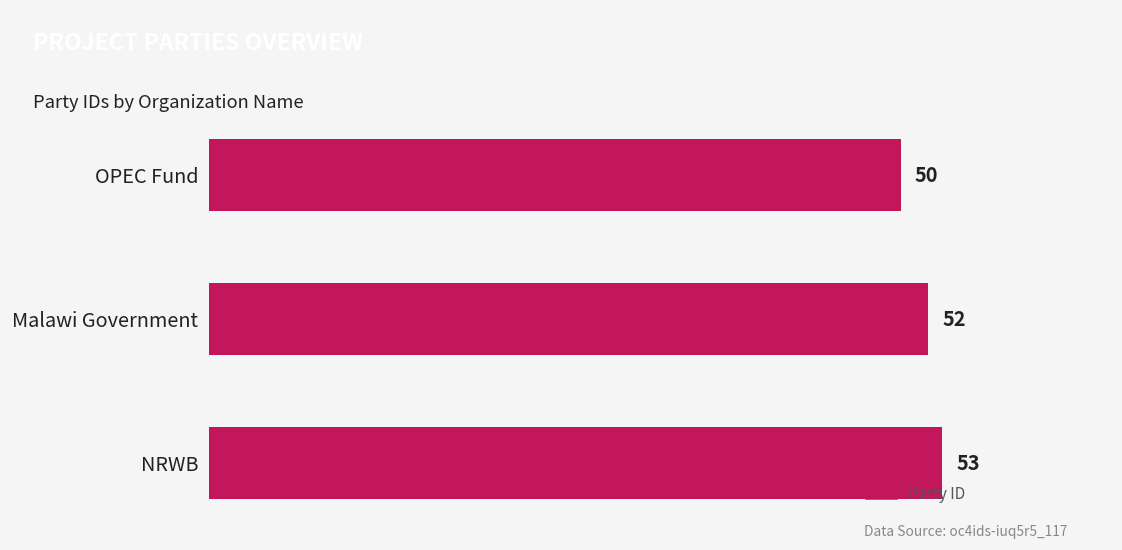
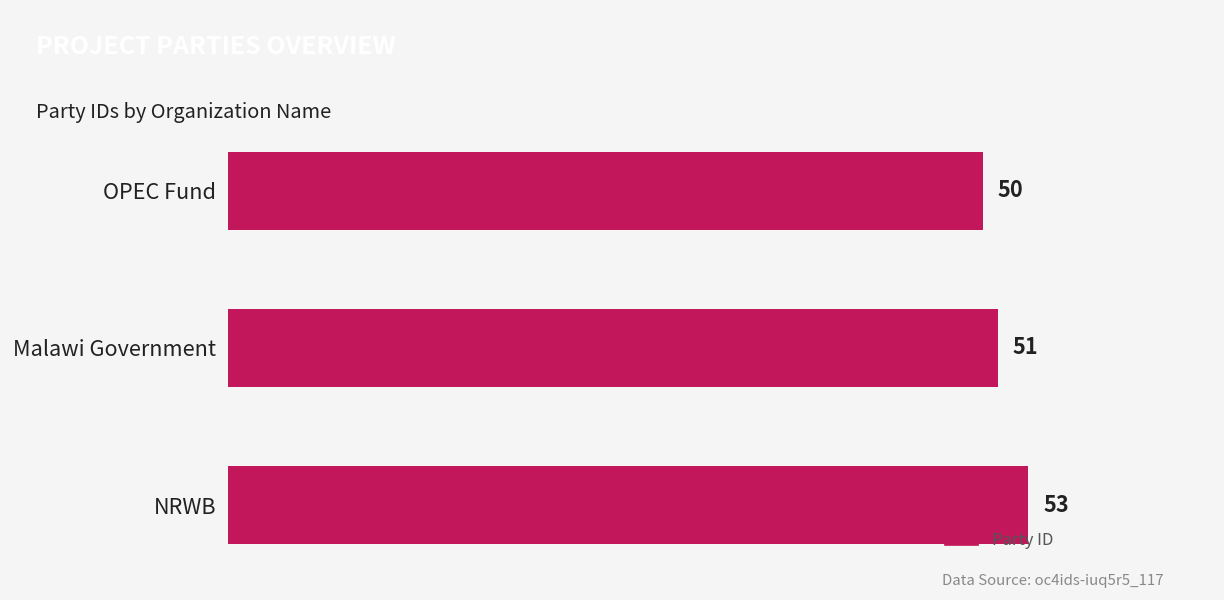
  {
    "OPEC Fund": 50,
-   "Malawi Government": 52,
+   "Malawi Government": 51,
    "NRWB": 53
  }
